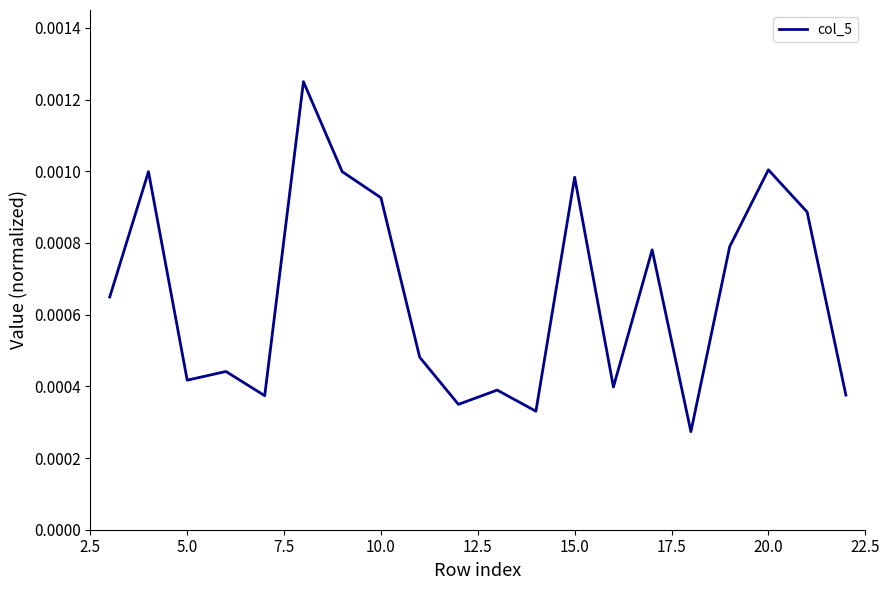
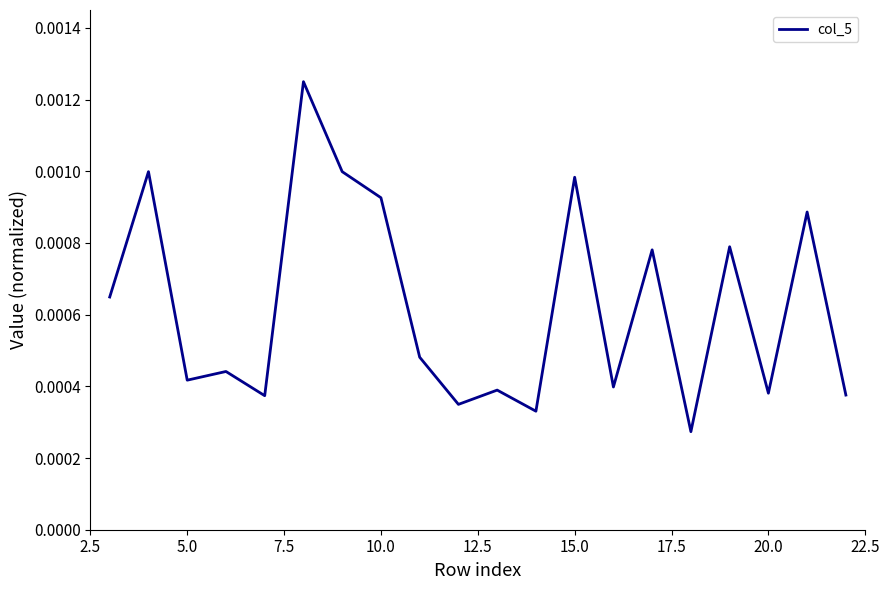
  {
    "5.0": 0.00042,
    "10.0": 0.00093,
    "15.0": 0.00098,
-   "20.0": 0.00100
+   "20.0": 0.00038
  }
